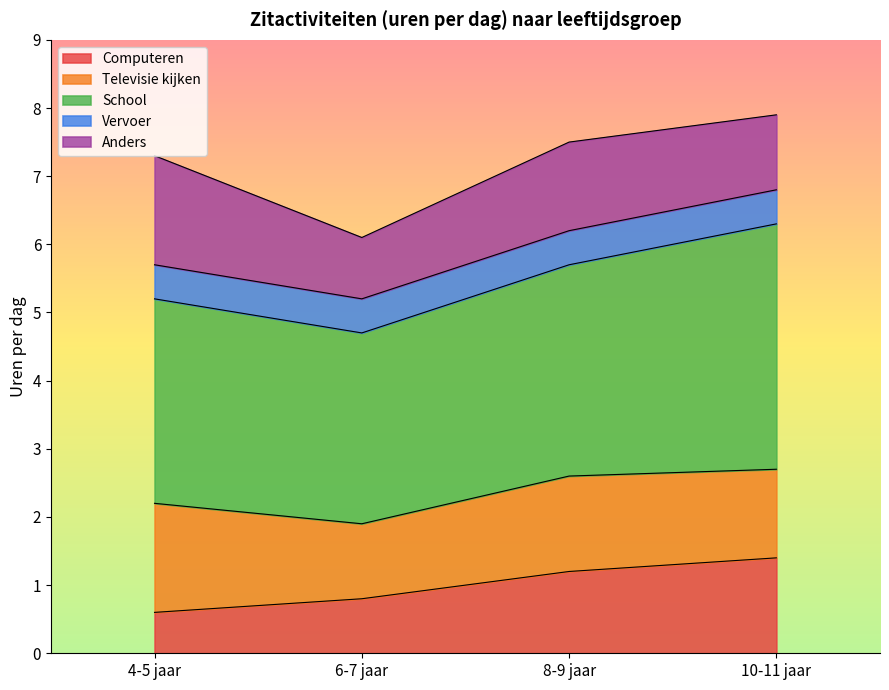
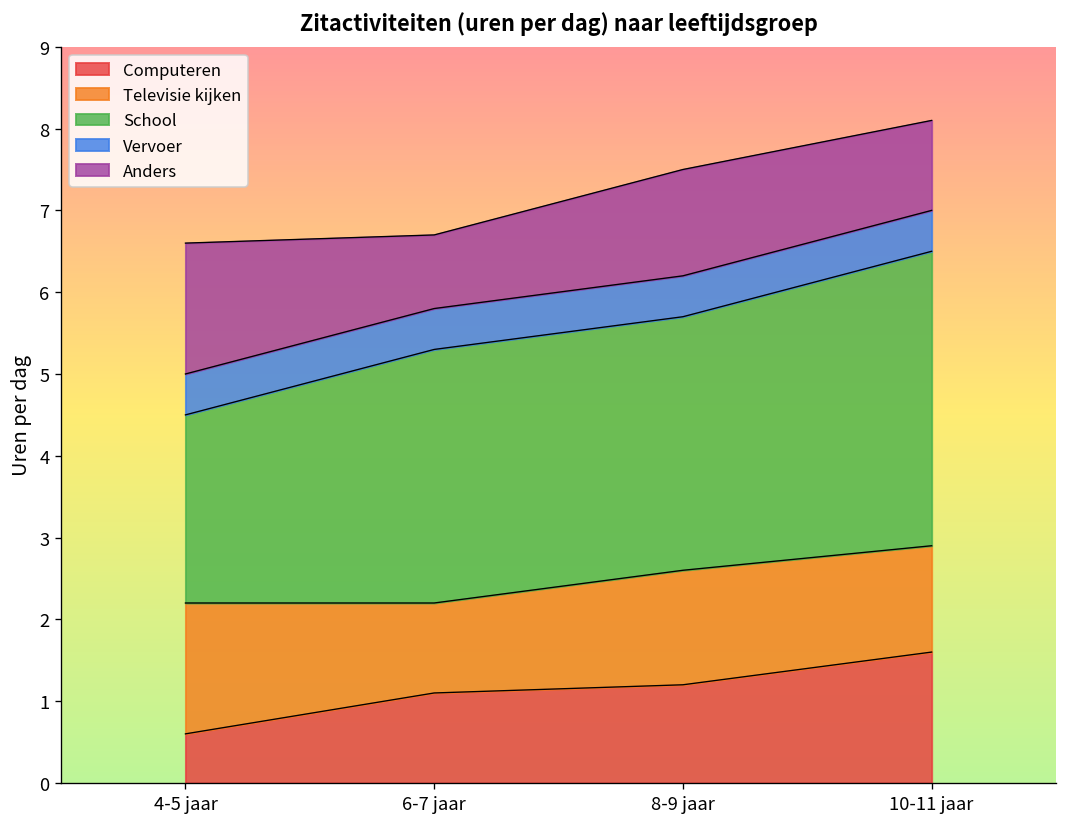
  {
    "Computeren": {
      "4-5 jaar": 0.6,
-     "6-7 jaar": 0.8,
+     "6-7 jaar": 1.1,
      "8-9 jaar": 1.2,
-     "10-11 jaar": 1.4
+     "10-11 jaar": 1.6
    },
    "Televisie kijken": {
      "4-5 jaar": 1.6,
      "6-7 jaar": 1.1,
      "8-9 jaar": 1.4,
      "10-11 jaar": 1.3
    },
    "School": {
-     "4-5 jaar": 3.0,
-     "6-7 jaar": 2.8,
+     "4-5 jaar": 2.3,
+     "6-7 jaar": 3.1,
      "8-9 jaar": 3.1,
      "10-11 jaar": 3.6
    },
    "Vervoer": {
      "4-5 jaar": 0.5,
      "6-7 jaar": 0.5,
      "8-9 jaar": 0.5,
      "10-11 jaar": 0.5
    },
    "Anders": {
      "6-7 jaar": 0.9,
      "8-9 jaar": 1.3,
      "10-11 jaar": 1.1
    }
  }
